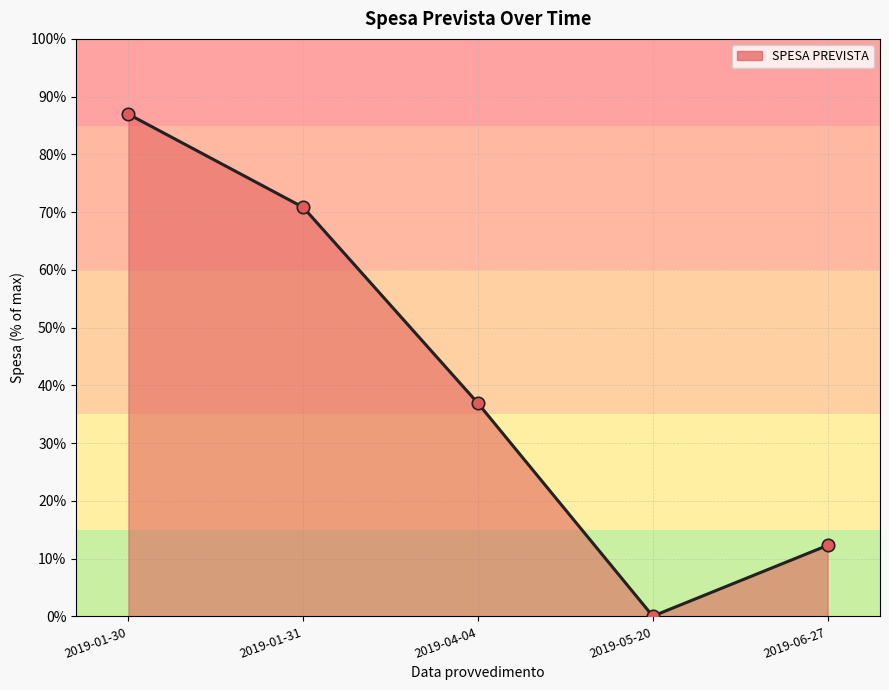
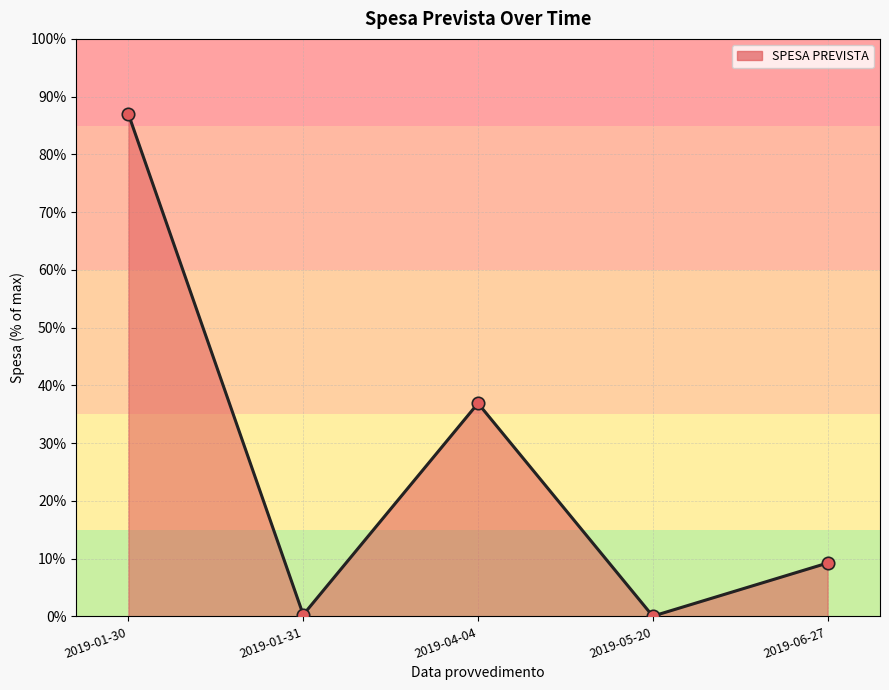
  {
    "2019-01-30": "87%",
-   "2019-01-31": "71%",
+   "2019-01-31": "0%",
    "2019-04-04": "37%",
    "2019-05-20": "0%",
-   "2019-06-27": "12%"
+   "2019-06-27": "9%"
  }
